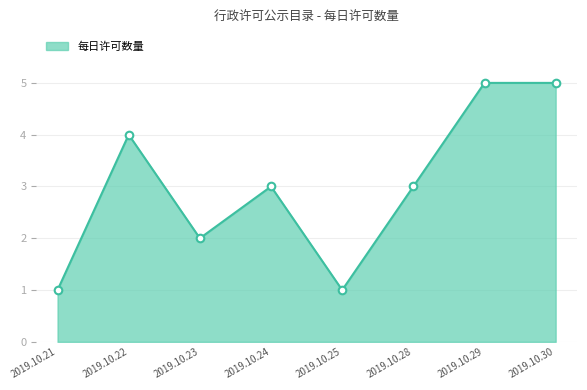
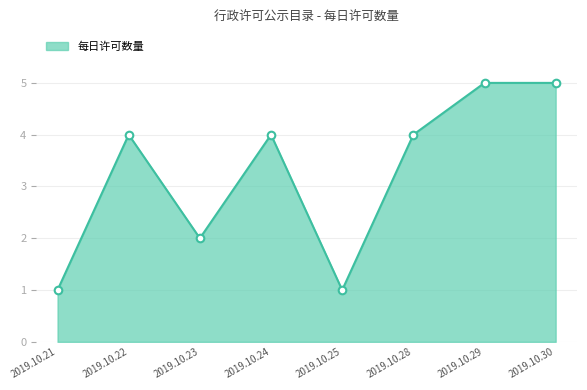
  {
    "2019.10.21": 1,
    "2019.10.22": 4,
    "2019.10.23": 2,
-   "2019.10.24": 3,
+   "2019.10.24": 4,
    "2019.10.25": 1,
-   "2019.10.28": 3,
+   "2019.10.28": 4,
    "2019.10.29": 5,
    "2019.10.30": 5
  }
